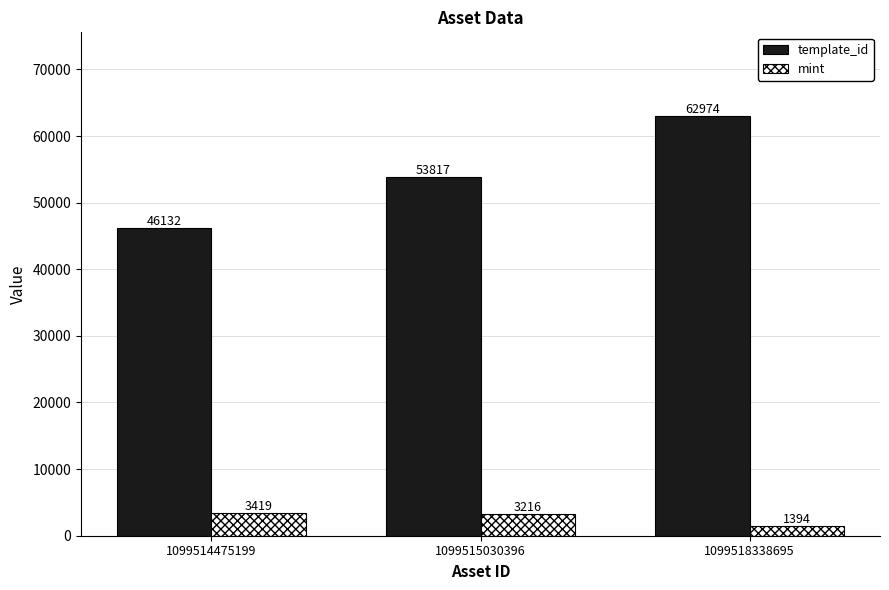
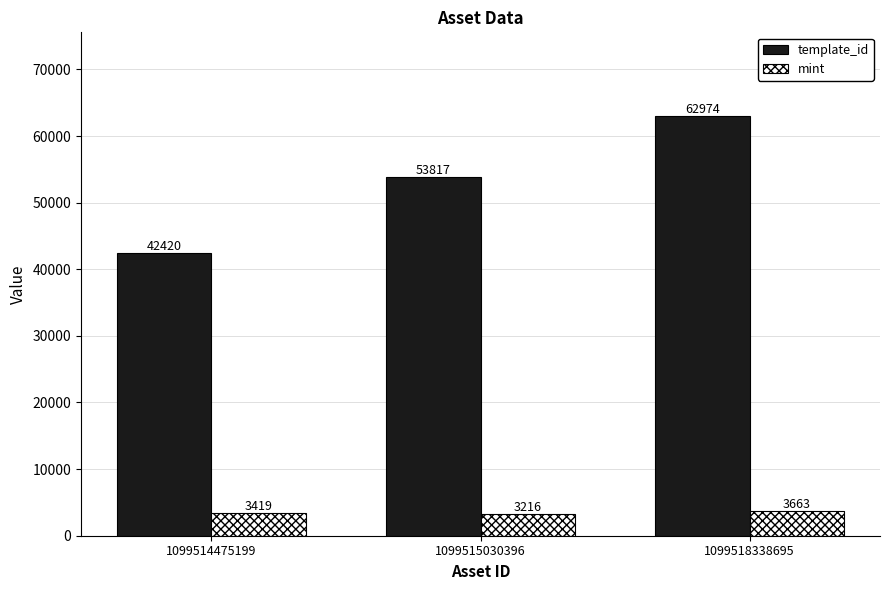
  {
    "template_id": {
-     "1099514475199": 46132,
+     "1099514475199": 42420,
      "1099515030396": 53817,
      "1099518338695": 62974
    },
    "mint": {
      "1099514475199": 3419,
      "1099515030396": 3216,
-     "1099518338695": 1394
+     "1099518338695": 3663
    }
  }
